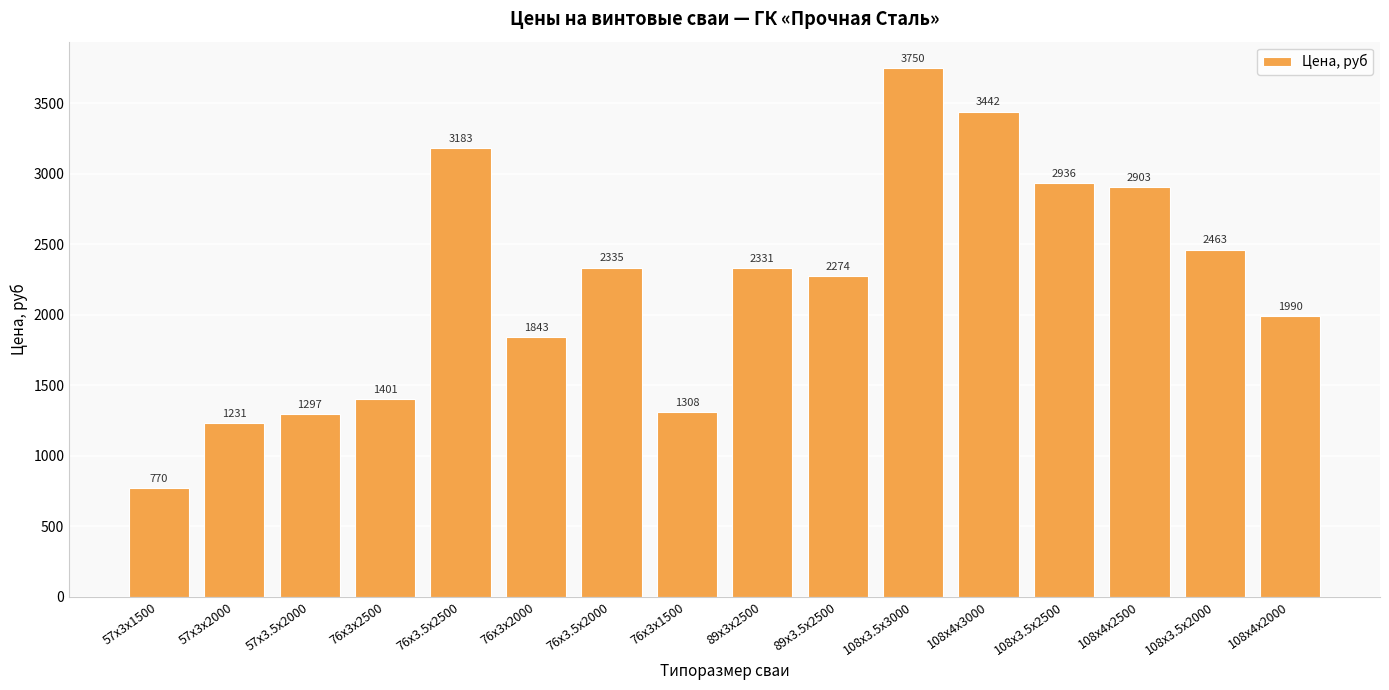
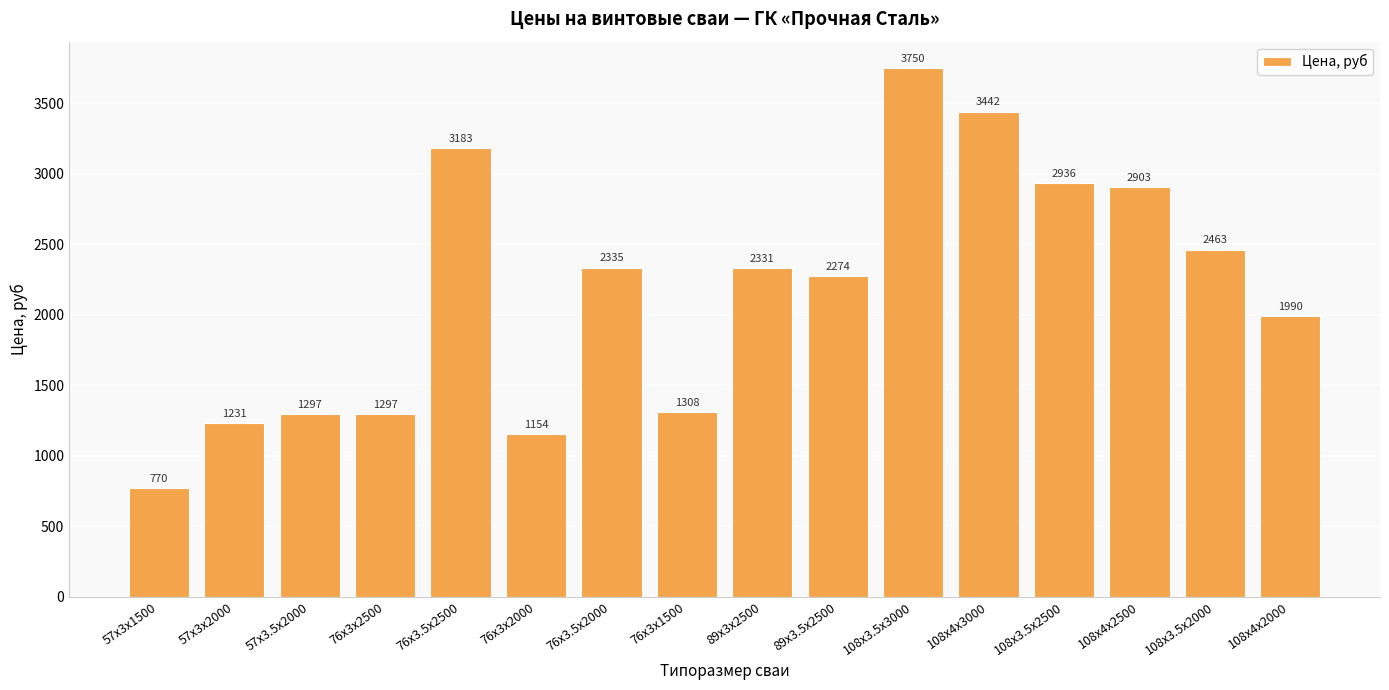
  {
    "57x3х1500": 770,
    "57x3х2000": 1231,
    "57x3.5х2000": 1297,
-   "76x3х2500": 1401,
-   "76x3х2000": 1843,
+   "76x3х2500": 1297,
+   "76x3х2000": 1154,
    "76x3.5х2000": 2335,
    "76x3х1500": 1308,
    "89x3х2500": 2331,
    "108x3.5х3000": 3750,
    "108x4х3000": 3442,
    "108x3.5х2500": 2936,
    "108x4х2500": 2903,
    "108x3.5х2000": 2463,
    "108x4х2000": 1990
  }
